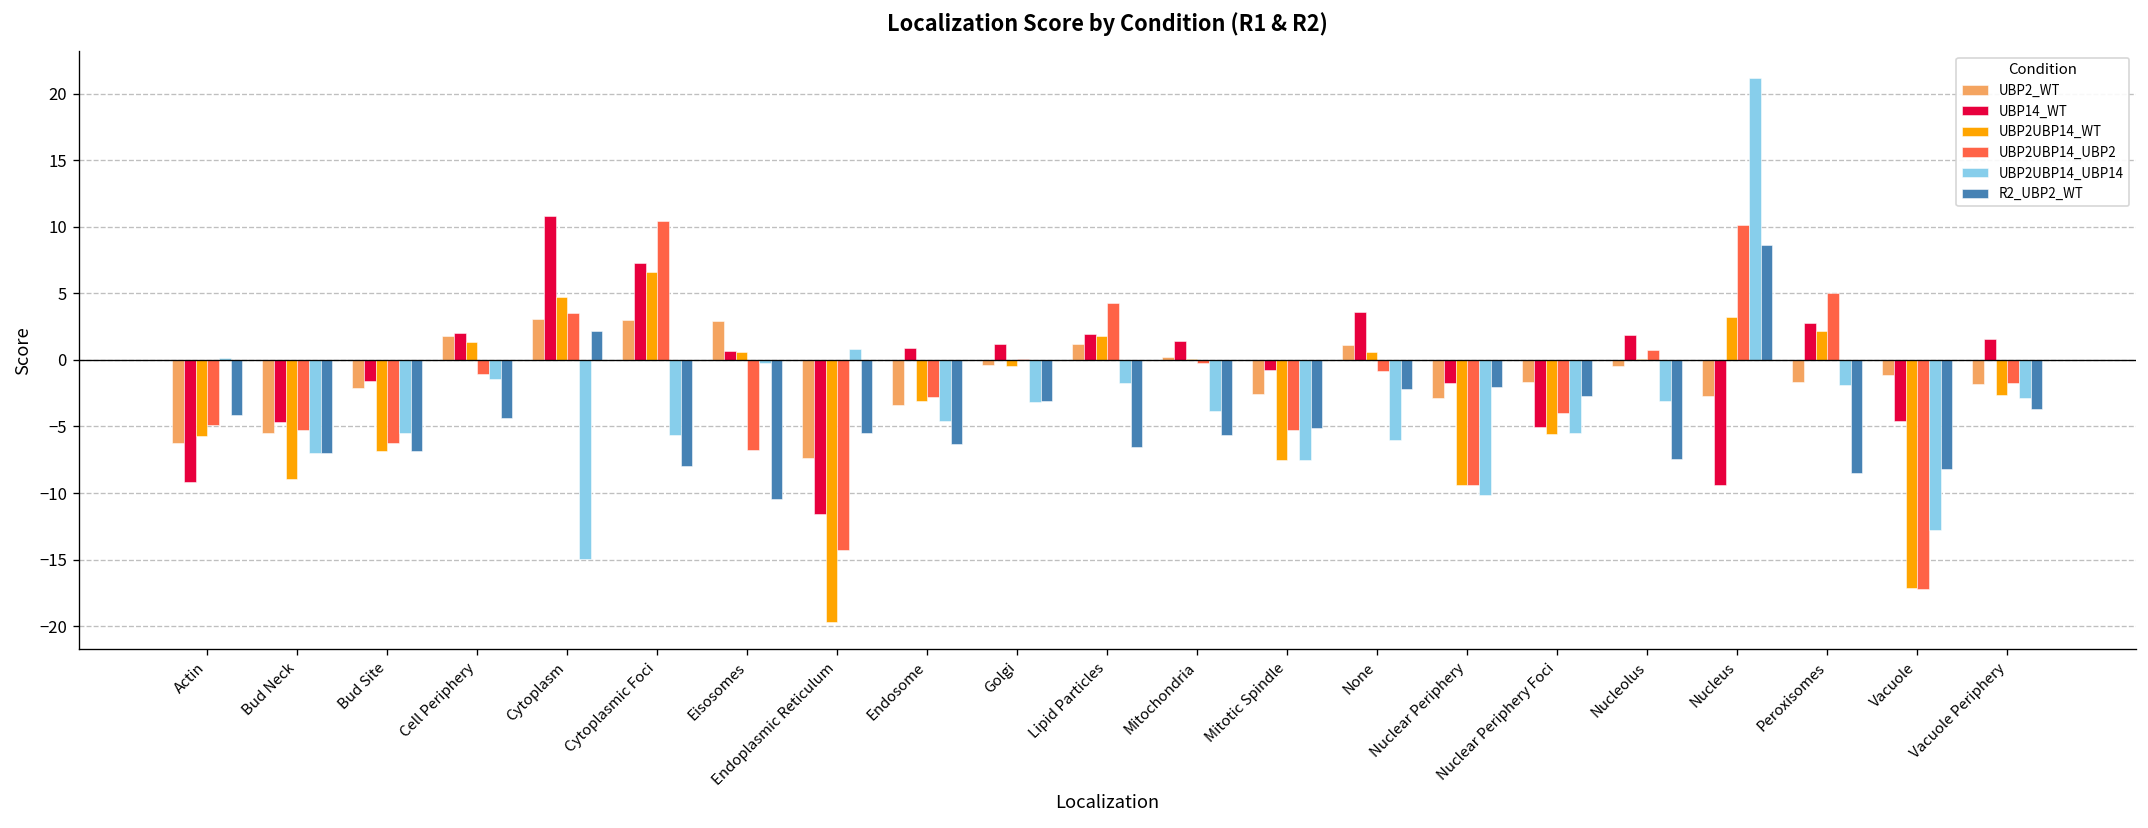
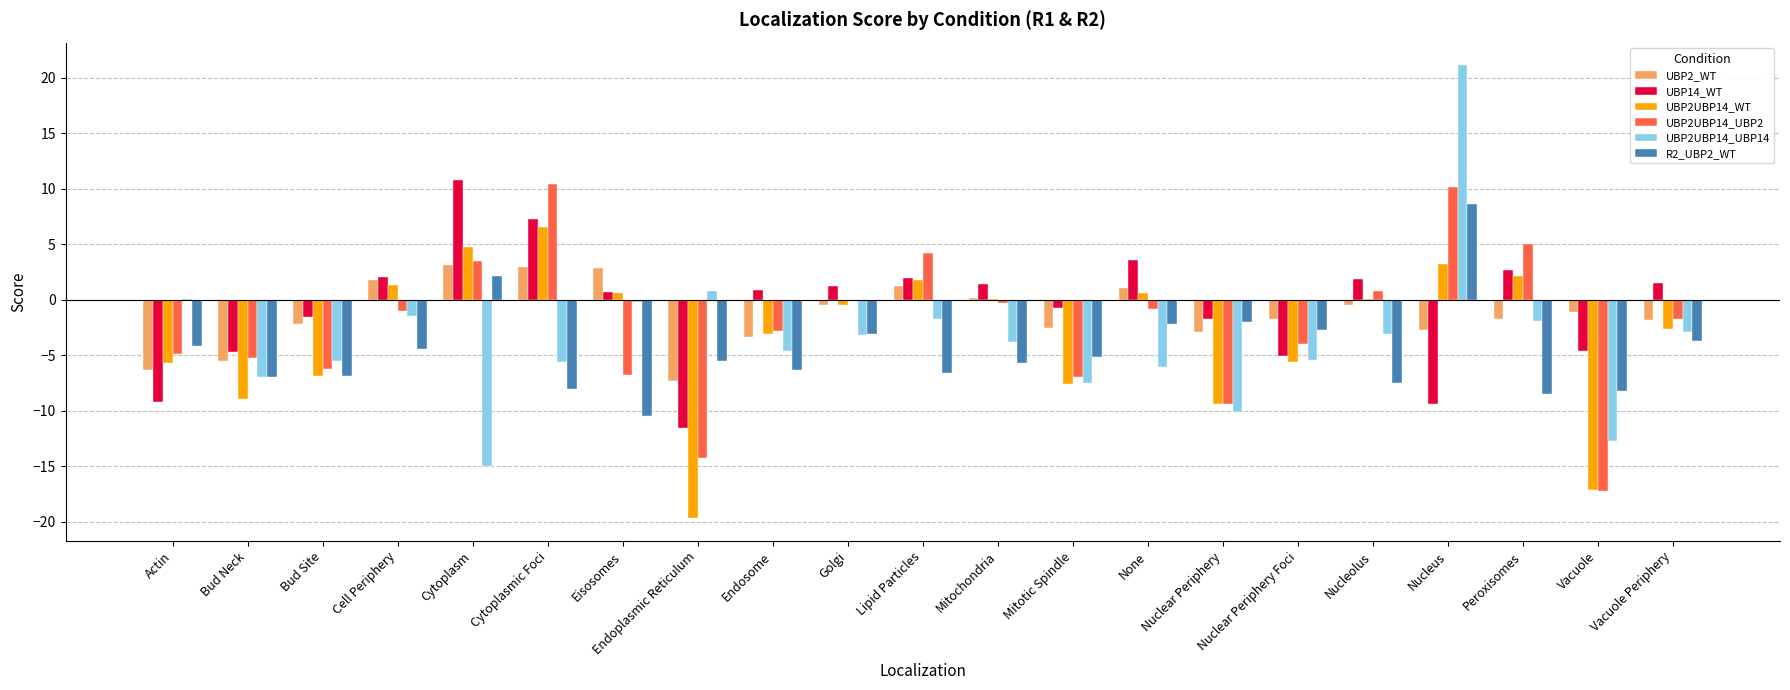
  {
    "UBP2_WT": {
      "Actin": -6.3,
      "Bud Neck": -5.5,
      "Bud Site": -2.1,
      "Cell Periphery": 1.8,
      "Cytoplasm": 3.1,
      "Cytoplasmic Foci": 3.0,
      "Eisosomes": 2.9,
      "Endoplasmic Reticulum": -7.4,
      "Endosome": -3.4,
      "Golgi": -0.4,
      "Lipid Particles": 1.2,
      "Mitotic Spindle": -2.5,
      "None": 1.1,
      "Nuclear Periphery": -2.9,
      "Nuclear Periphery Foci": -1.7,
      "Nucleolus": -0.5,
      "Nucleus": -2.7,
      "Peroxisomes": -1.7,
      "Vacuole": -1.1,
      "Vacuole Periphery": -1.8
    },
    "UBP14_WT": {
      "Actin": -9.2,
      "Bud Neck": -4.7,
      "Bud Site": -1.6,
      "Cell Periphery": 2.0,
      "Cytoplasm": 10.8,
      "Cytoplasmic Foci": 7.3,
      "Eisosomes": 0.7,
      "Endoplasmic Reticulum": -11.6,
      "Endosome": 0.9,
      "Golgi": 1.2,
      "Lipid Particles": 1.9,
      "Mitochondria": 1.4,
      "Mitotic Spindle": -0.7,
      "None": 3.6,
      "Nuclear Periphery": -1.7,
      "Nuclear Periphery Foci": -5.0,
      "Nucleolus": 1.9,
      "Nucleus": -9.4,
      "Peroxisomes": 2.7,
      "Vacuole": -4.6,
      "Vacuole Periphery": 1.6
    },
    "UBP2UBP14_WT": {
      "Actin": -5.7,
      "Bud Neck": -9.0,
      "Bud Site": -6.8,
      "Cell Periphery": 1.3,
      "Cytoplasm": 4.7,
      "Cytoplasmic Foci": 6.6,
      "Eisosomes": 0.6,
      "Endoplasmic Reticulum": -19.7,
      "Endosome": -3.1,
      "Golgi": -0.4,
      "Lipid Particles": 1.8,
      "Mitotic Spindle": -7.5,
      "None": 0.6,
      "Nuclear Periphery": -9.4,
      "Nuclear Periphery Foci": -5.6,
      "Nucleus": 3.3,
      "Peroxisomes": 2.2,
      "Vacuole": -17.1,
      "Vacuole Periphery": -2.6
    },
    "UBP2UBP14_UBP2": {
      "Actin": -4.9,
      "Bud Neck": -5.3,
      "Bud Site": -6.3,
      "Cell Periphery": -1.0,
      "Cytoplasm": 3.5,
      "Cytoplasmic Foci": 10.5,
      "Eisosomes": -6.8,
      "Endoplasmic Reticulum": -14.3,
      "Endosome": -2.8,
      "Lipid Particles": 4.3,
      "Mitochondria": -0.2,
-     "Mitotic Spindle": -5.3,
+     "Mitotic Spindle": -6.9,
      "None": -0.9,
      "Nuclear Periphery": -9.4,
      "Nuclear Periphery Foci": -4.0,
      "Nucleolus": 0.8,
      "Nucleus": 10.1,
      "Peroxisomes": 5.1,
      "Vacuole": -17.2,
      "Vacuole Periphery": -1.7
    },
    "UBP2UBP14_UBP14": {
      "Bud Neck": -7.0,
      "Bud Site": -5.5,
      "Cell Periphery": -1.4,
      "Cytoplasm": -15.0,
      "Cytoplasmic Foci": -5.6,
      "Eisosomes": -0.2,
      "Endoplasmic Reticulum": 0.8,
      "Endosome": -4.6,
      "Golgi": -3.2,
      "Lipid Particles": -1.8,
      "Mitochondria": -3.8,
      "Mitotic Spindle": -7.5,
      "None": -6.0,
      "Nuclear Periphery": -10.1,
      "Nuclear Periphery Foci": -5.5,
      "Nucleolus": -3.1,
      "Nucleus": 21.1,
      "Peroxisomes": -1.9,
      "Vacuole": -12.8,
      "Vacuole Periphery": -2.9
    },
    "R2_UBP2_WT": {
      "Actin": -4.1,
      "Bud Neck": -7.0,
      "Bud Site": -6.8,
      "Cell Periphery": -4.4,
      "Cytoplasm": 2.2,
      "Cytoplasmic Foci": -8.0,
      "Eisosomes": -10.4,
      "Endoplasmic Reticulum": -5.5,
      "Endosome": -6.3,
      "Golgi": -3.1,
      "Lipid Particles": -6.6,
      "Mitochondria": -5.7,
      "Mitotic Spindle": -5.1,
      "None": -2.2,
      "Nuclear Periphery": -2.0,
      "Nuclear Periphery Foci": -2.7,
      "Nucleolus": -7.5,
      "Nucleus": 8.6,
      "Peroxisomes": -8.5,
      "Vacuole": -8.2,
      "Vacuole Periphery": -3.7
    }
  }
